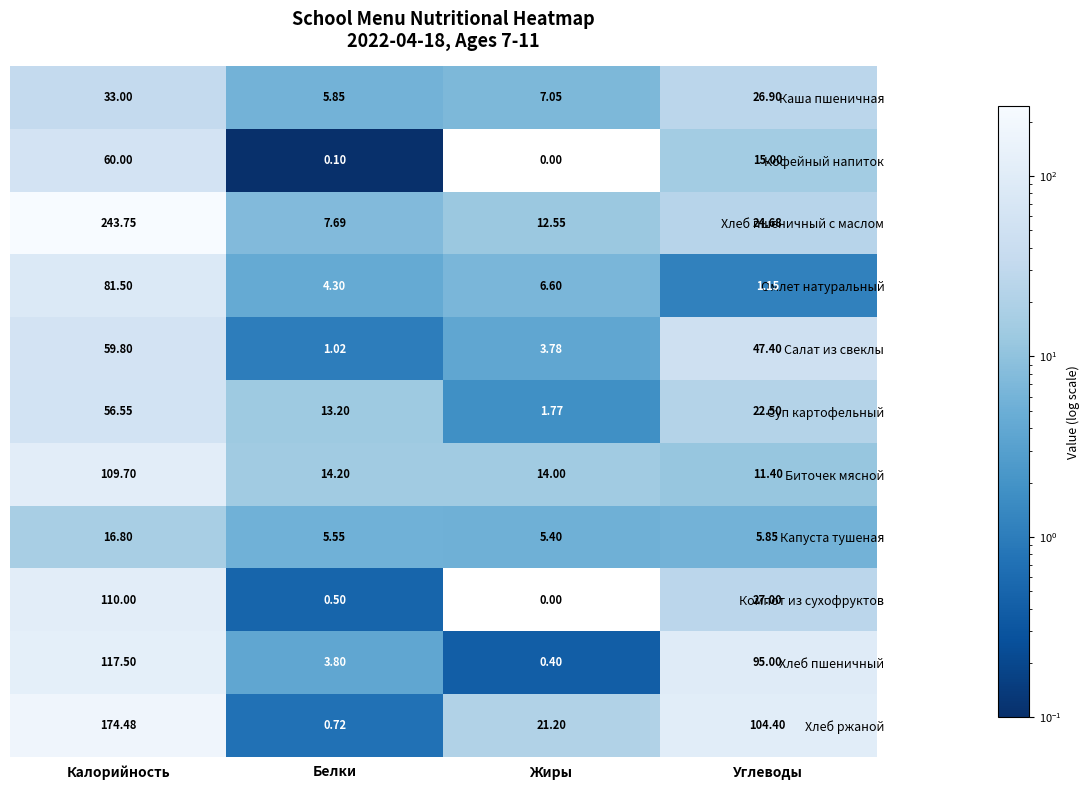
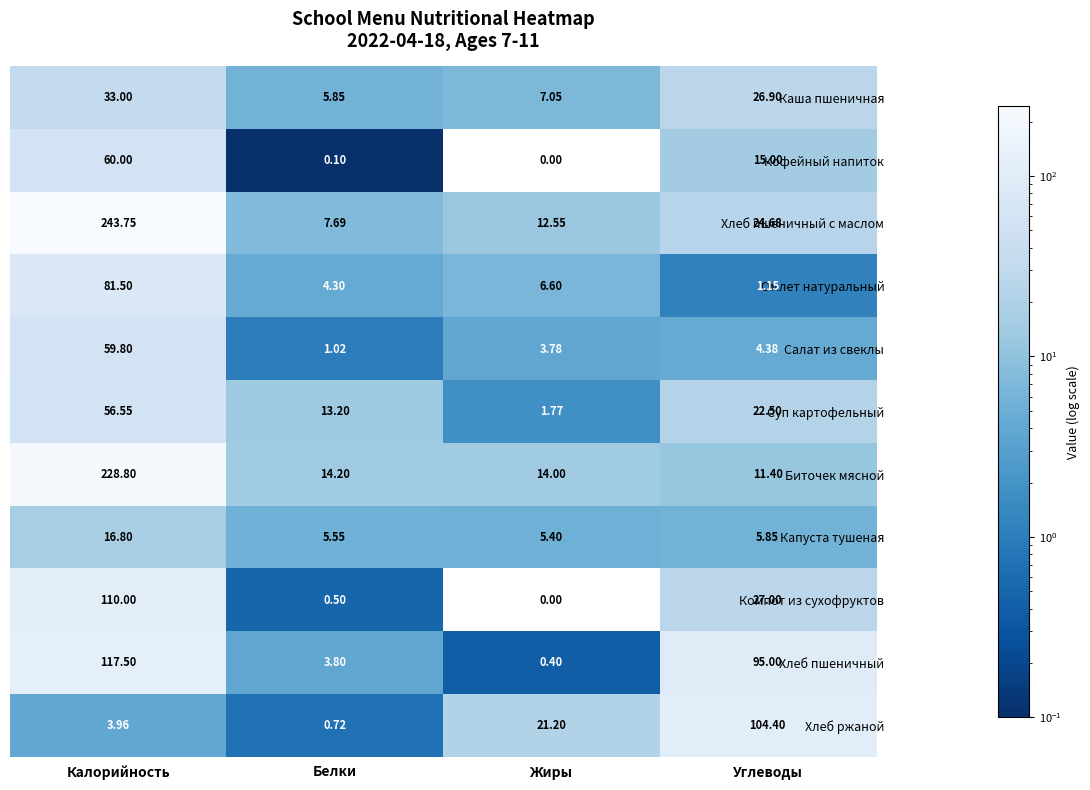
  {
    "Каша пшеничная": {
      "Калорийность": 33.00,
      "Белки": 5.85,
      "Жиры": 7.05,
      "Углеводы": 26.90
    },
    "Кофейный напиток": {
      "Калорийность": 60.00,
      "Белки": 0.10,
      "Жиры": 0.00,
      "Углеводы": 15.00
    },
    "Хлеб пшеничный с маслом": {
      "Калорийность": 243.75,
      "Белки": 7.69,
      "Жиры": 12.55,
      "Углеводы": 24.68
    },
    "Омлет натуральный": {
      "Калорийность": 81.50,
      "Белки": 4.30,
      "Жиры": 6.60,
      "Углеводы": 1.15
    },
    "Салат из свеклы": {
      "Калорийность": 59.80,
      "Белки": 1.02,
      "Жиры": 3.78,
-     "Углеводы": 47.40
+     "Углеводы": 4.38
    },
    "Суп картофельный": {
      "Калорийность": 56.55,
      "Белки": 13.20,
      "Жиры": 1.77,
      "Углеводы": 22.50
    },
    "Биточек мясной": {
-     "Калорийность": 109.70,
+     "Калорийность": 228.80,
      "Белки": 14.20,
      "Жиры": 14.00,
      "Углеводы": 11.40
    },
    "Капуста тушеная": {
      "Калорийность": 16.80,
      "Белки": 5.55,
      "Жиры": 5.40,
      "Углеводы": 5.85
    },
    "Компот из сухофруктов": {
      "Калорийность": 110.00,
      "Белки": 0.50,
      "Жиры": 0.00,
      "Углеводы": 27.00
    },
    "Хлеб пшеничный": {
      "Калорийность": 117.50,
      "Белки": 3.80,
      "Жиры": 0.40,
      "Углеводы": 95.00
    },
    "Хлеб ржаной": {
-     "Калорийность": 174.48,
+     "Калорийность": 3.96,
      "Белки": 0.72,
      "Жиры": 21.20,
      "Углеводы": 104.40
    }
  }
